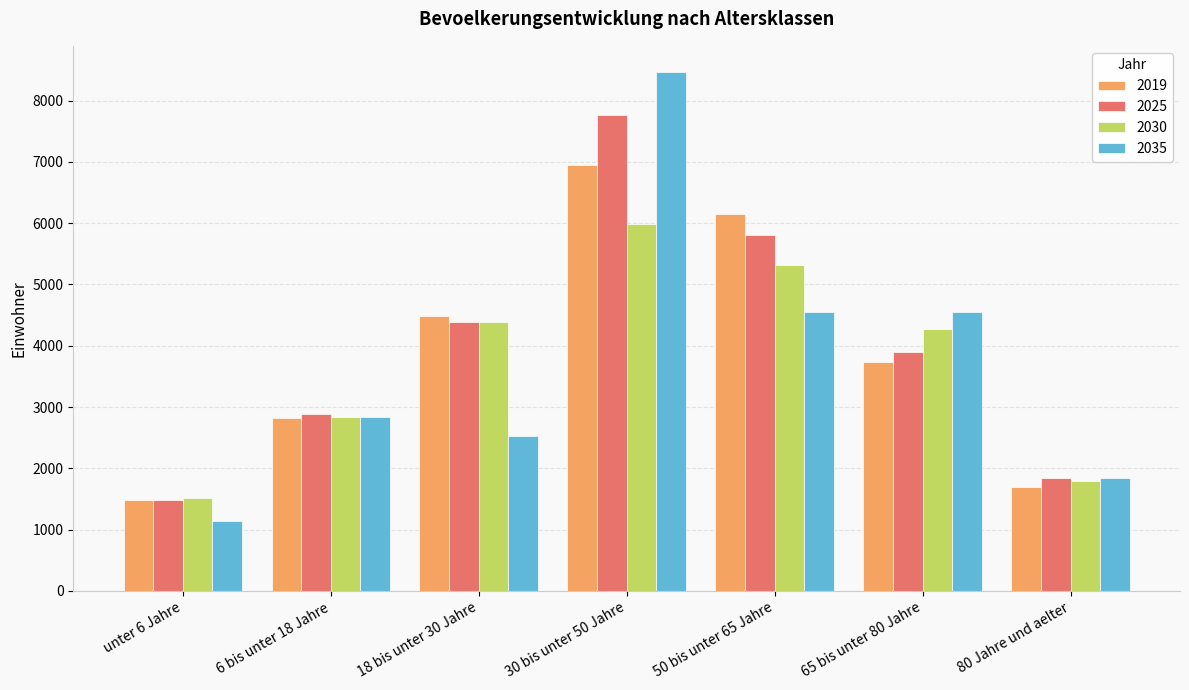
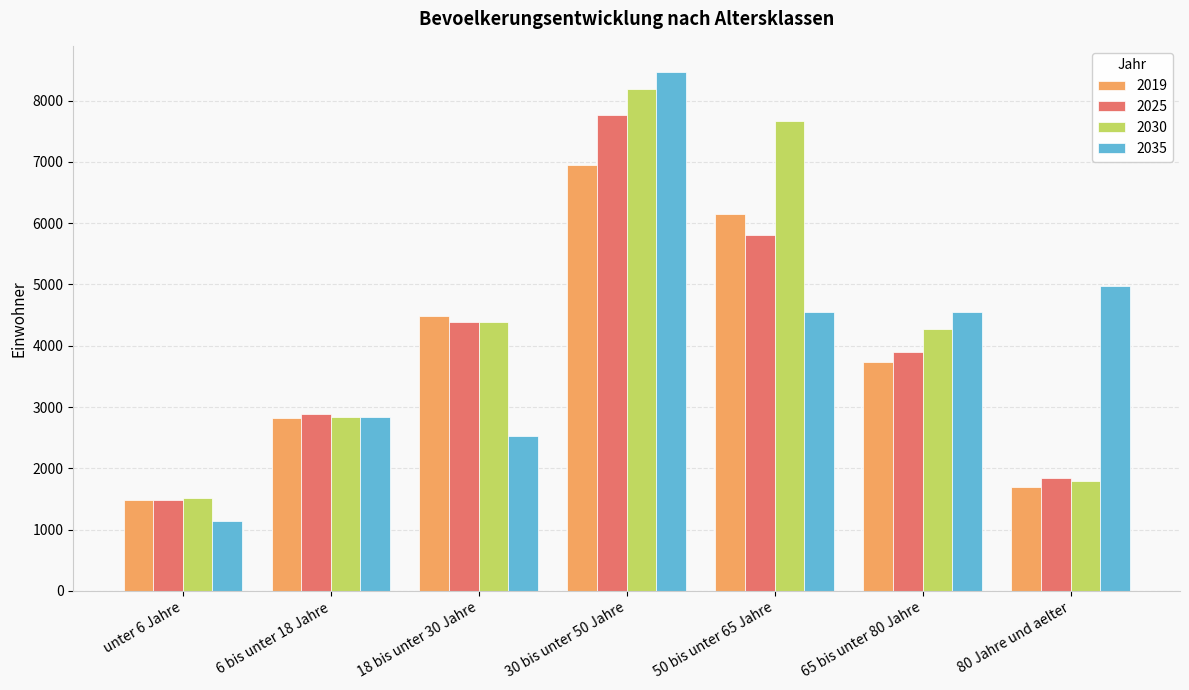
  {
    "2030": {
      "unter 6 Jahre": 1500,
      "6 bis unter 18 Jahre": 2800,
      "18 bis unter 30 Jahre": 4400,
-     "30 bis unter 50 Jahre": 6000,
-     "50 bis unter 65 Jahre": 5300,
+     "30 bis unter 50 Jahre": 8200,
+     "50 bis unter 65 Jahre": 7700,
      "65 bis unter 80 Jahre": 4300,
      "80 Jahre und aelter": 1800
    },
    "2035": {
      "unter 6 Jahre": 1100,
      "6 bis unter 18 Jahre": 2800,
      "18 bis unter 30 Jahre": 2500,
      "30 bis unter 50 Jahre": 8500,
      "50 bis unter 65 Jahre": 4600,
      "65 bis unter 80 Jahre": 4600,
-     "80 Jahre und aelter": 1900
+     "80 Jahre und aelter": 5000
    }
  }
